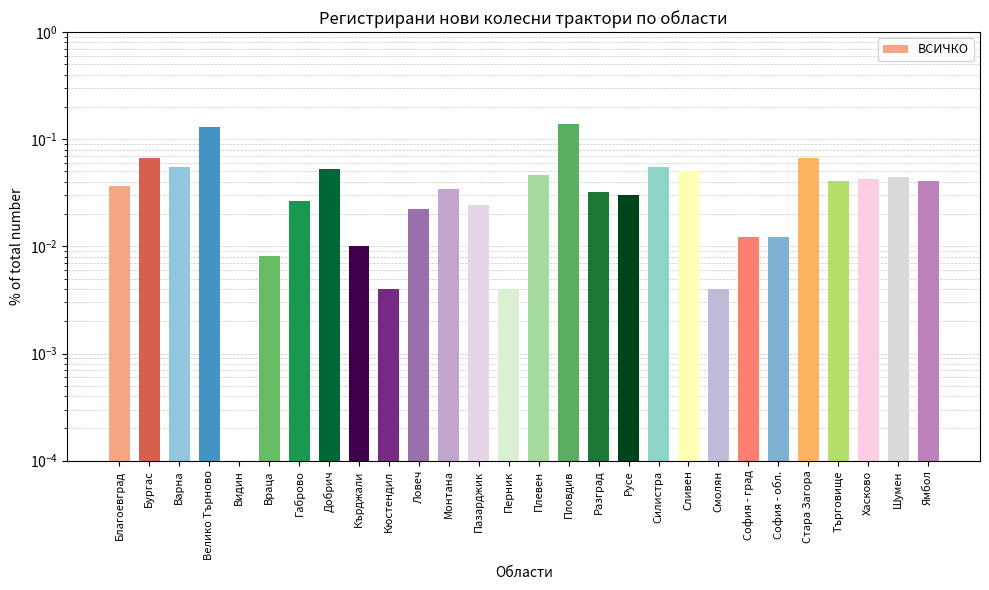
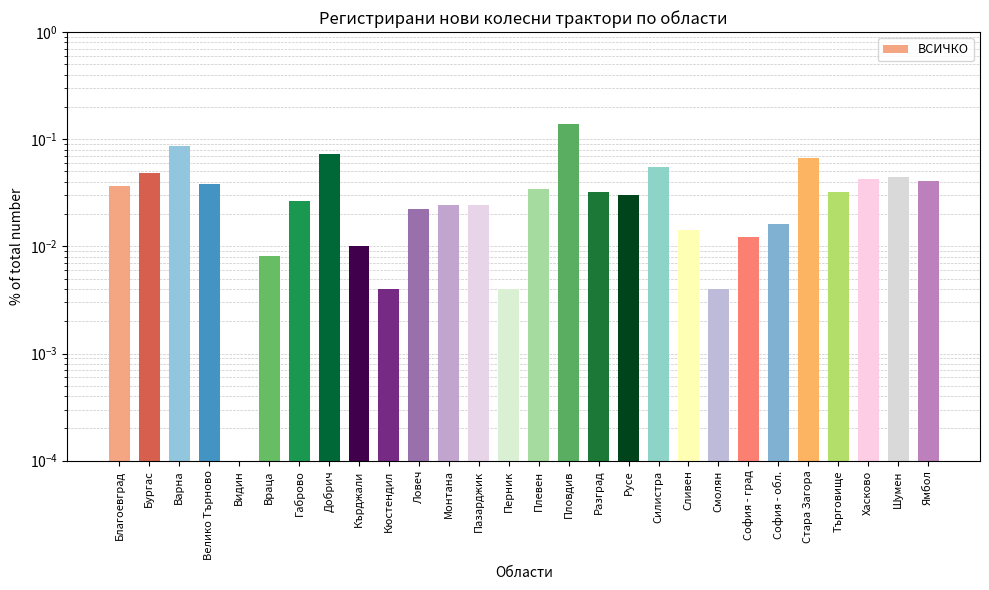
  {
    "Благоевград": 0.036,
-   "Бургас": 0.07,
-   "Варна": 0.05,
-   "Велико Търново": 0.13,
+   "Бургас": 0.05,
+   "Варна": 0.09,
+   "Велико Търново": 0.038,
    "Враца": 0.008,
    "Габрово": 0.026,
-   "Добрич": 0.05,
+   "Добрич": 0.07,
    "Кърджали": 0.010,
    "Кюстендил": 0.004,
    "Ловеч": 0.022,
-   "Монтана": 0.034,
+   "Монтана": 0.024,
    "Пазарджик": 0.024,
    "Перник": 0.004,
-   "Плевен": 0.046,
+   "Плевен": 0.034,
    "Пловдив": 0.14,
    "Разград": 0.032,
    "Русе": 0.030,
    "Силистра": 0.05,
-   "Сливен": 0.05,
+   "Сливен": 0.014,
    "Смолян": 0.004,
    "София - град": 0.012,
-   "София - обл.": 0.012,
+   "София - обл.": 0.016,
    "Стара Загора": 0.07,
-   "Търговище": 0.040,
+   "Търговище": 0.032,
    "Хасково": 0.042,
    "Шумен": 0.044,
    "Ямбол": 0.040
  }
